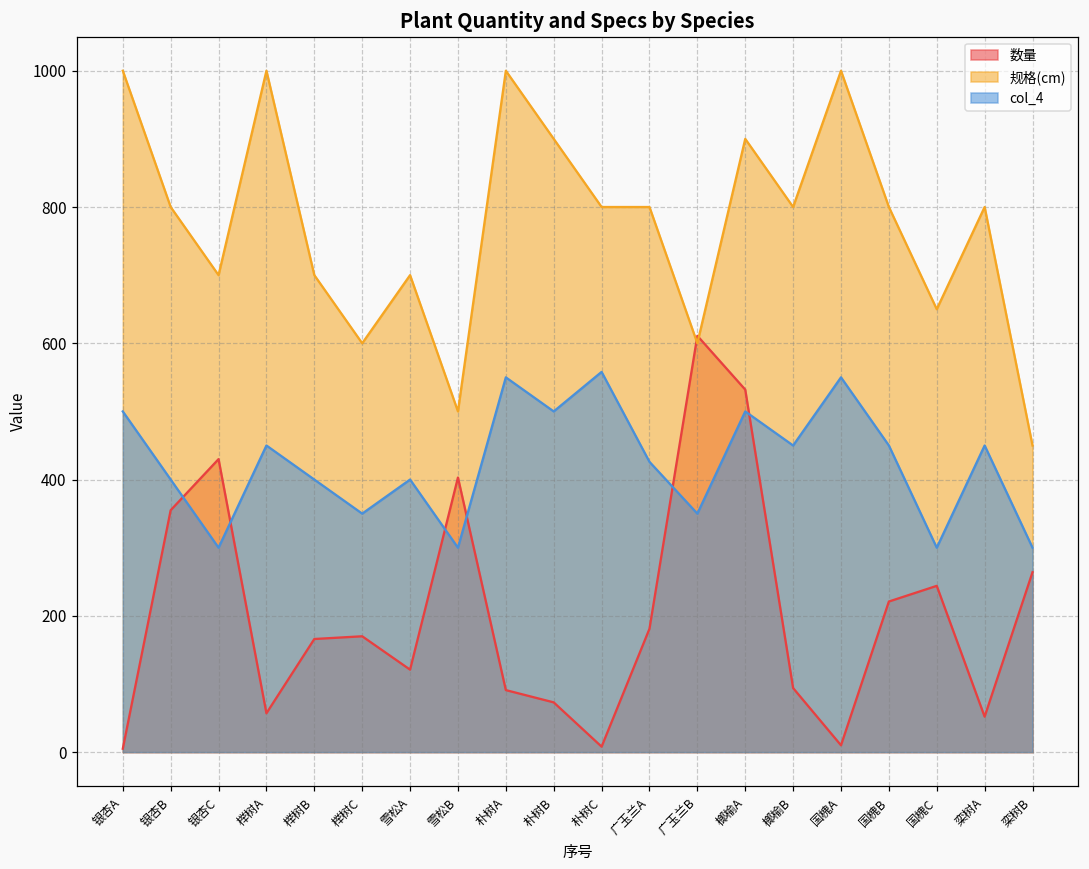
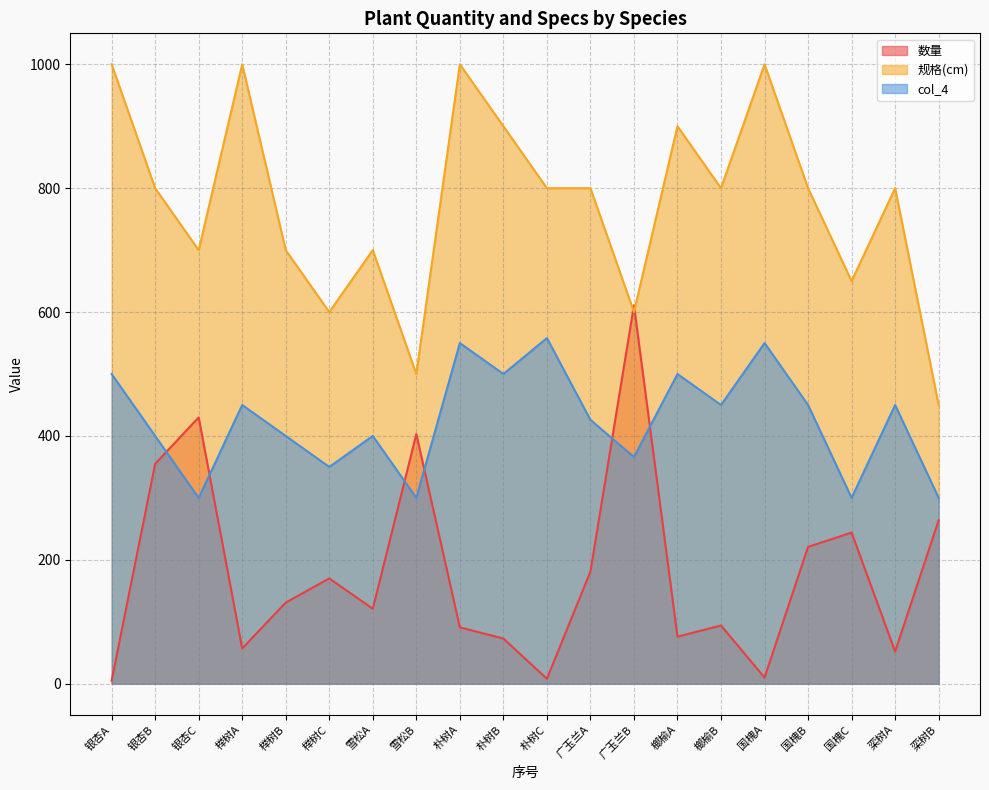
  {
    "数量": {
      "银杏A": 10,
      "银杏B": 360,
      "银杏C": 430,
      "榉树A": 60,
-     "榉树B": 170,
+     "榉树B": 130,
      "榉树C": 170,
      "雪松A": 120,
      "雪松B": 400,
      "朴树A": 90,
      "朴树B": 70,
      "朴树C": 10,
      "广玉兰A": 180,
      "广玉兰B": 610,
-     "榔榆A": 530,
+     "榔榆A": 80,
      "榔榆B": 90,
      "国槐A": 10,
      "国槐B": 220,
      "国槐C": 240,
      "栾树A": 50,
      "栾树B": 260
    },
    "规格(cm)": {
      "银杏A": 1000,
      "银杏B": 800,
      "银杏C": 700,
      "榉树A": 1000,
      "榉树B": 700,
      "榉树C": 600,
      "雪松A": 700,
      "雪松B": 500,
      "朴树A": 1000,
      "朴树B": 900,
      "朴树C": 800,
      "广玉兰A": 800,
      "广玉兰B": 600,
      "榔榆A": 900,
      "榔榆B": 800,
      "国槐A": 1000,
      "国槐B": 800,
      "国槐C": 650,
      "栾树A": 800,
      "栾树B": 450
    },
    "col_4": {
      "银杏A": 500,
      "银杏B": 400,
      "银杏C": 300,
      "榉树A": 450,
      "榉树B": 400,
      "榉树C": 350,
      "雪松A": 400,
      "雪松B": 300,
      "朴树A": 550,
      "朴树B": 500,
      "朴树C": 560,
      "广玉兰A": 430,
-     "广玉兰B": 350,
+     "广玉兰B": 370,
      "榔榆A": 500,
      "榔榆B": 450,
      "国槐A": 550,
      "国槐B": 450,
      "国槐C": 300,
      "栾树A": 450,
      "栾树B": 300
    }
  }
